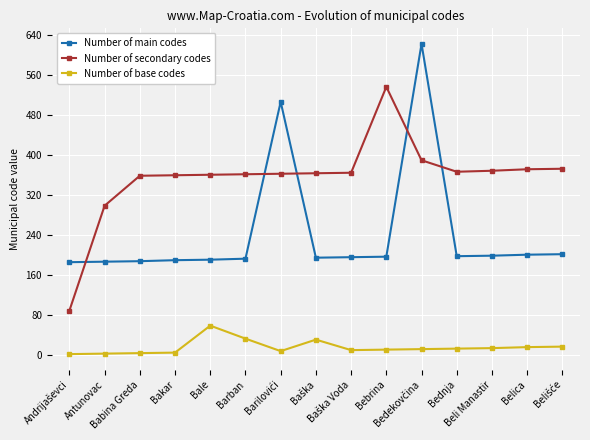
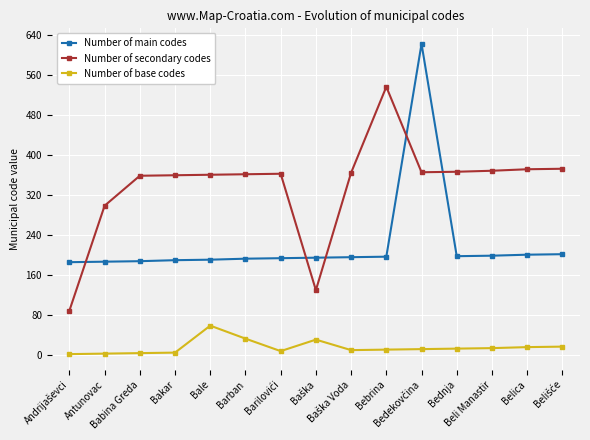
  {
    "Number of main codes": {
      "Andrijaševci": 190,
      "Antunovac": 190,
      "Babina Greda": 190,
      "Bakar": 190,
      "Bale": 190,
      "Barban": 190,
-     "Barilovići": 510,
+     "Barilovići": 190,
      "Baška": 190,
      "Baška Voda": 200,
      "Bebrina": 200,
      "Bedekovčina": 620,
      "Bednja": 200,
      "Beli Manastir": 200,
      "Belica": 200,
      "Belišće": 200
    },
    "Number of secondary codes": {
      "Andrijaševci": 90,
      "Antunovac": 300,
      "Babina Greda": 360,
      "Bakar": 360,
      "Bale": 360,
      "Barban": 360,
      "Barilovići": 360,
-     "Baška": 360,
+     "Baška": 130,
      "Baška Voda": 360,
      "Bebrina": 540,
-     "Bedekovčina": 390,
+     "Bedekovčina": 370,
      "Bednja": 370,
      "Beli Manastir": 370,
      "Belica": 370,
      "Belišće": 370
    },
    "Number of base codes": {
      "Andrijaševci": 0,
      "Antunovac": 0,
      "Babina Greda": 0,
      "Bakar": 0,
      "Bale": 60,
      "Barban": 30,
      "Barilovići": 10,
      "Baška": 30,
      "Baška Voda": 10,
      "Bebrina": 10,
      "Bedekovčina": 10,
      "Bednja": 10,
      "Beli Manastir": 10,
      "Belica": 20,
      "Belišće": 20
    }
  }
